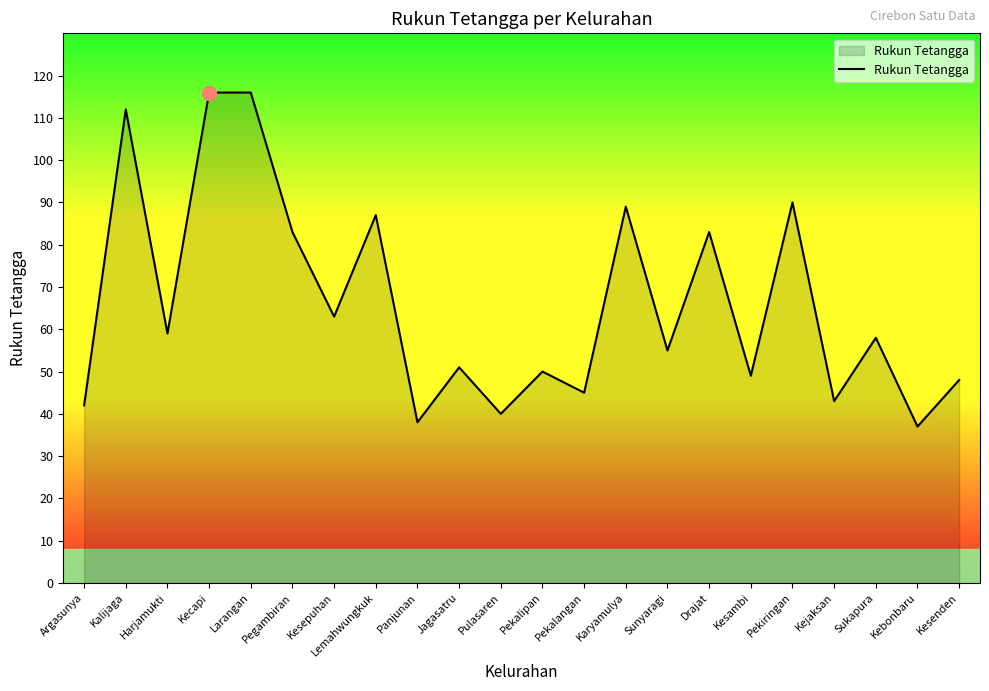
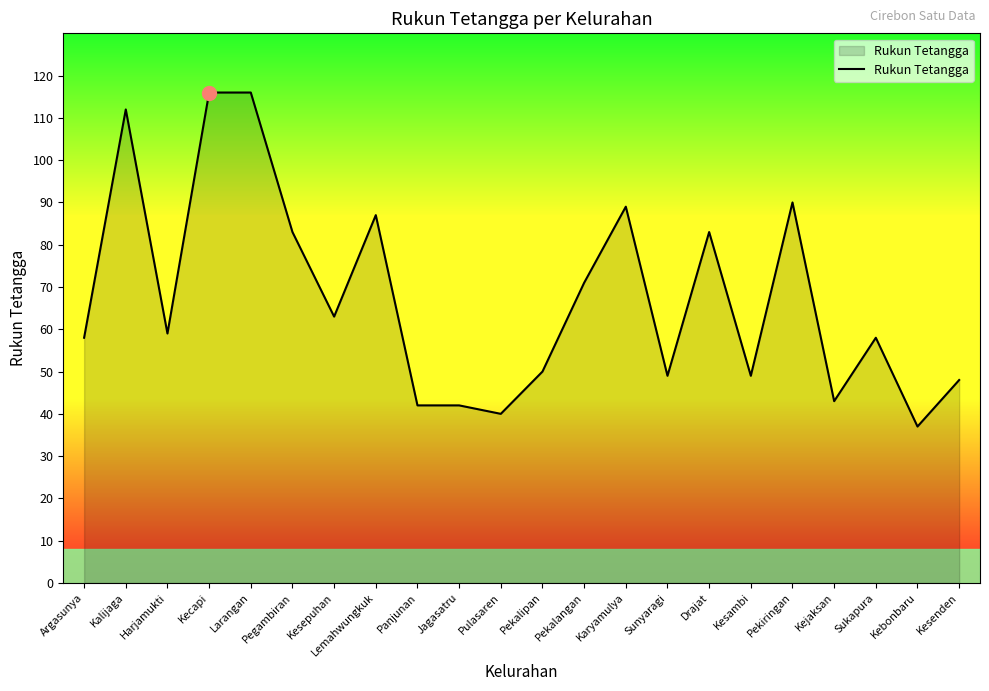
  {
    "Rukun Tetangga": {
-     "Argasunya": 42,
+     "Argasunya": 58,
      "Kalijaga": 112,
      "Harjamukti": 59,
      "Larangan": 116,
      "Pegambiran": 83,
      "Kesepuhan": 63,
      "Lemahwungkuk": 87,
-     "Panjunan": 38,
-     "Jagasatru": 51,
+     "Panjunan": 42,
+     "Jagasatru": 42,
      "Pulasaren": 40,
      "Pekalipan": 50,
-     "Pekalangan": 45,
+     "Pekalangan": 71,
      "Karyamulya": 89,
-     "Sunyaragi": 55,
+     "Sunyaragi": 49,
      "Drajat": 83,
      "Kesambi": 49,
      "Pekiringan": 90,
      "Kejaksan": 43,
      "Sukapura": 58,
      "Kebonbaru": 37,
      "Kesenden": 48
    }
  }
